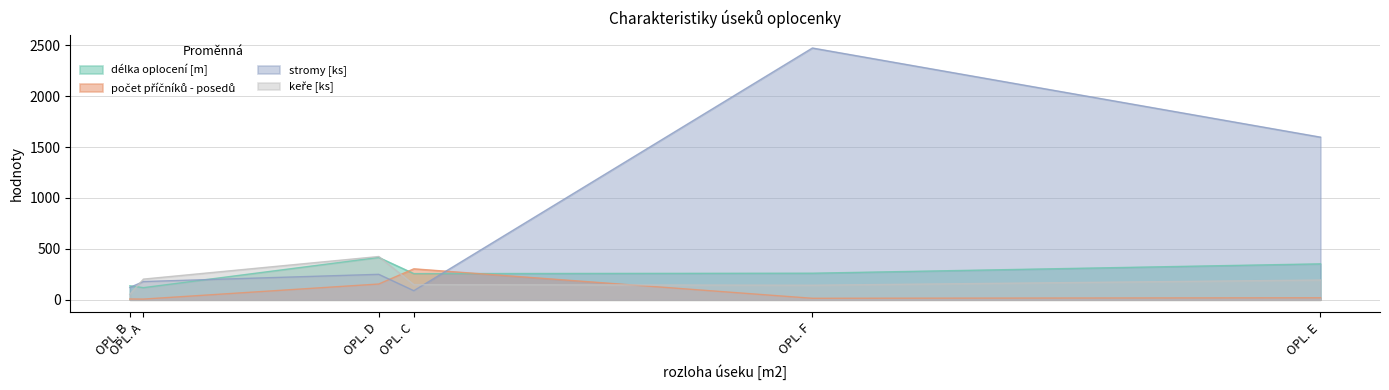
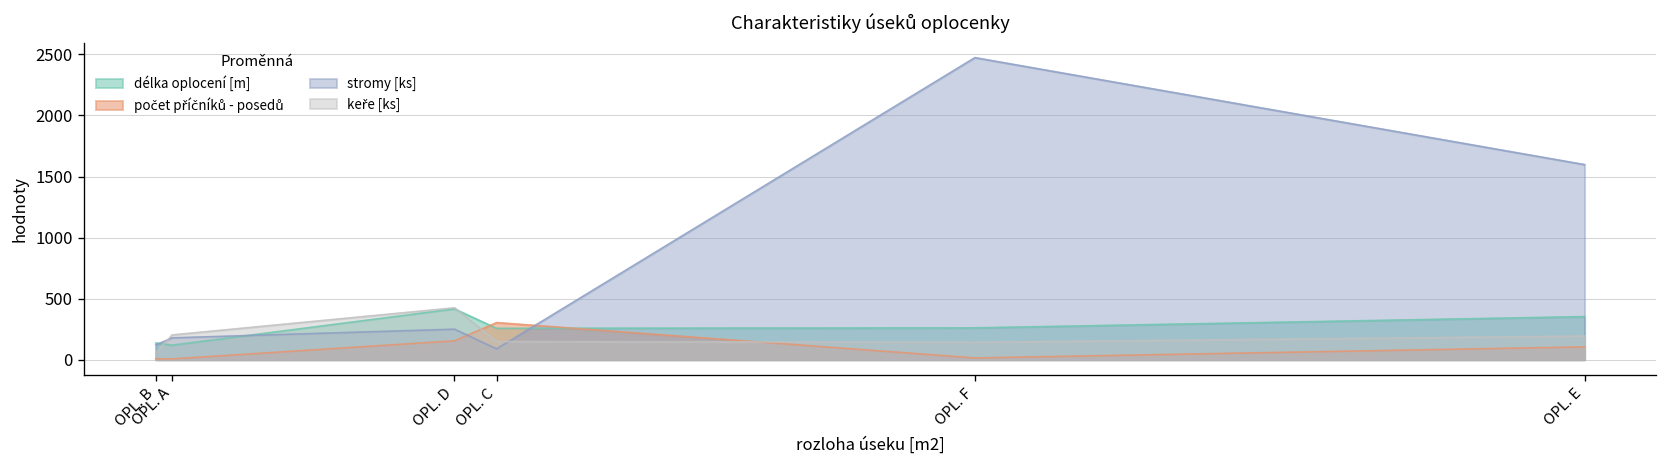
  {
    "počet příčníků - posedů": {
      "OPL. B": 10,
      "OPL. A": 10,
      "OPL. D": 150,
      "OPL. C": 300,
      "OPL. F": 10,
-     "OPL. E": 20
+     "OPL. E": 110
    }
  }
